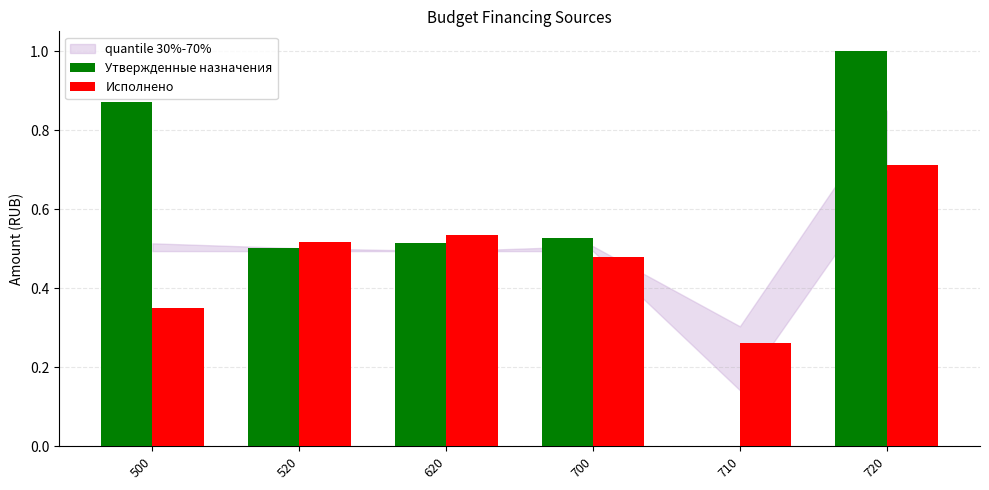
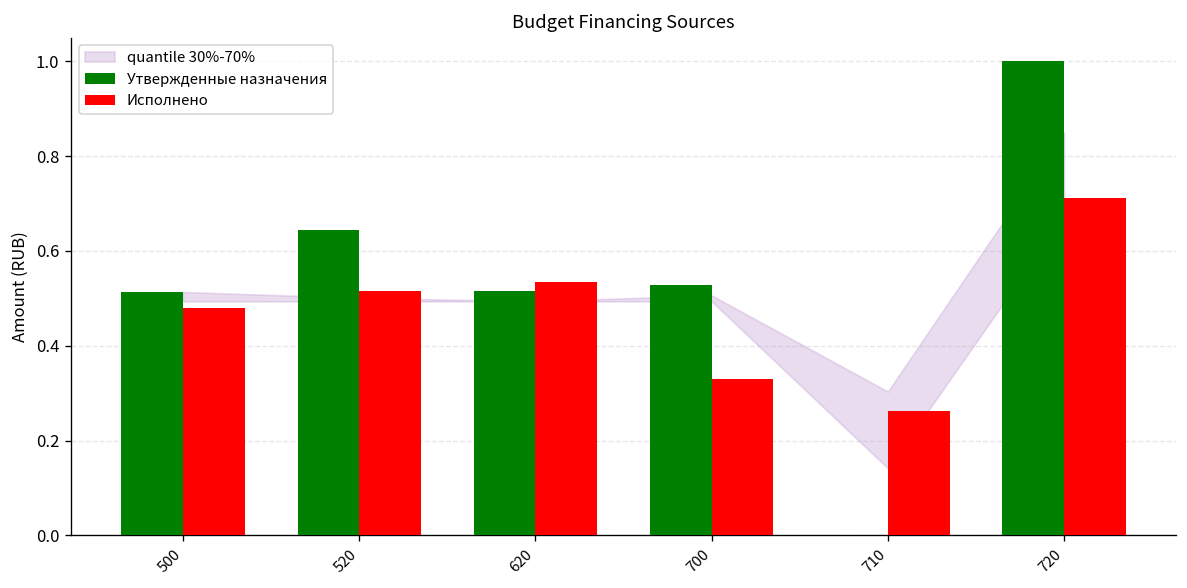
  {
    "Утвержденные назначения": {
-     "500": 0.87,
-     "520": 0.50,
+     "500": 0.51,
+     "520": 0.64,
      "620": 0.52,
      "700": 0.53,
      "710": 0.00,
      "720": 1.00
    },
    "quantile 30%-70%": {
      "620": 0.00
    },
    "Исполнено": {
-     "500": 0.35,
+     "500": 0.48,
      "520": 0.52,
      "620": 0.53,
-     "700": 0.48,
+     "700": 0.33,
      "710": 0.26,
      "720": 0.71
    }
  }
